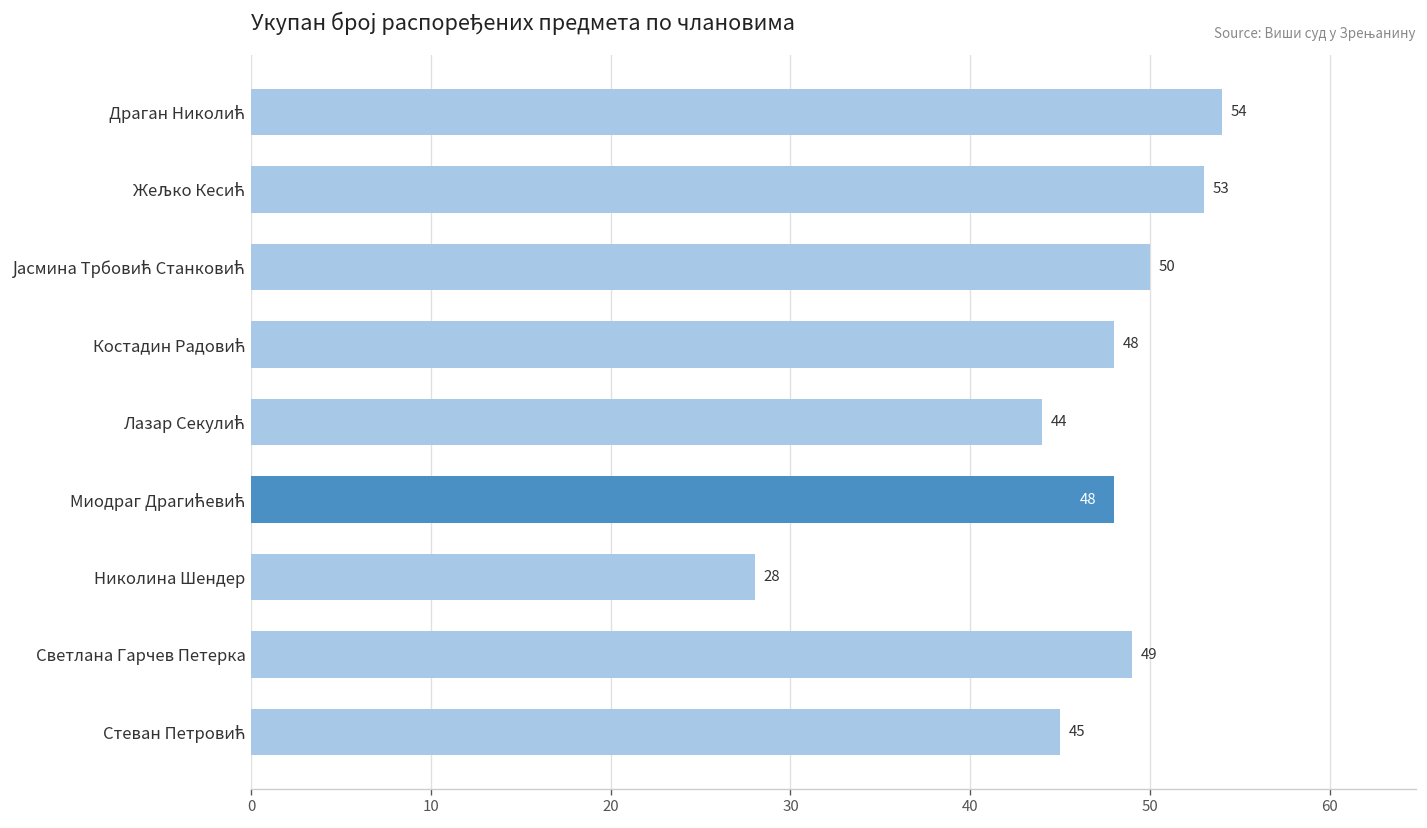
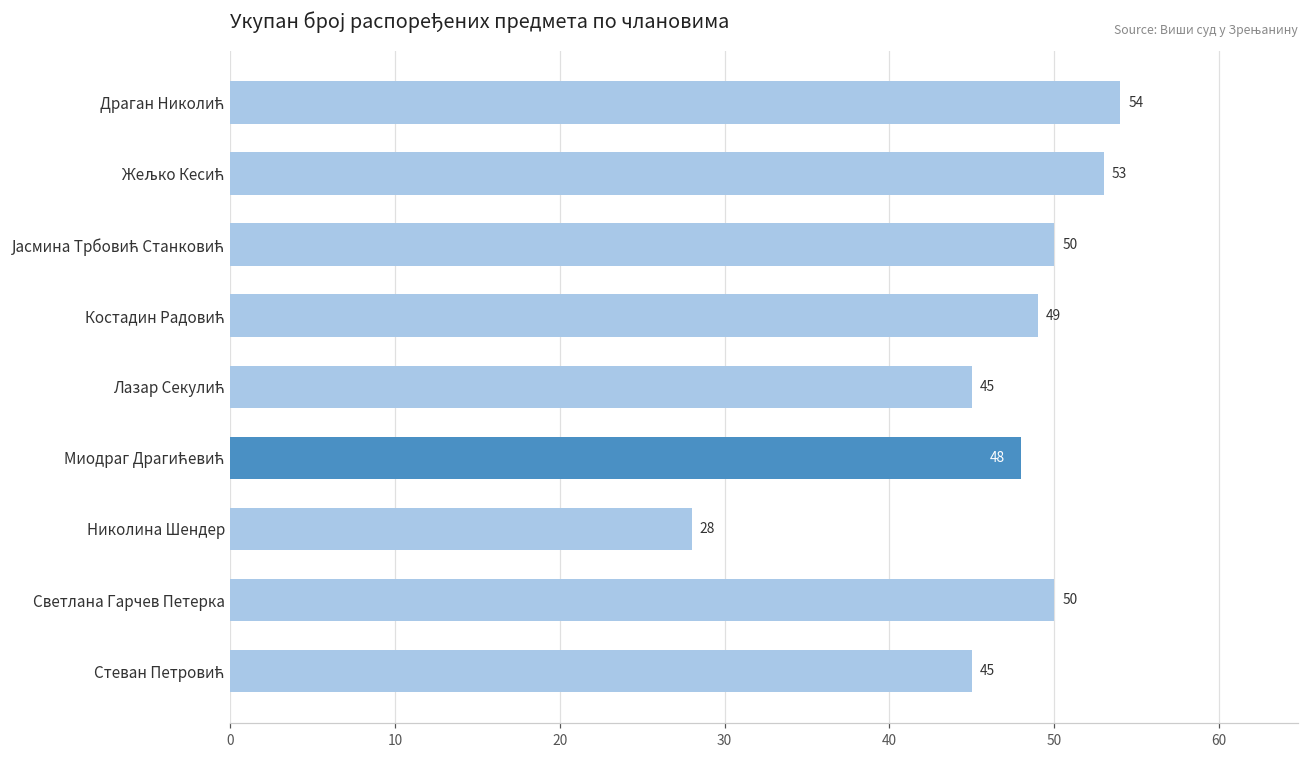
  {
    "Драган Николић": 54,
    "Жељко Кесић": 53,
    "Јасмина Трбовић Станковић": 50,
-   "Костадин Радовић": 48,
-   "Лазар Секулић": 44,
+   "Костадин Радовић": 49,
+   "Лазар Секулић": 45,
    "Миодраг Драгићевић": 48,
    "Николина Шендер": 28,
-   "Светлана Гарчев Петерка": 49,
+   "Светлана Гарчев Петерка": 50,
    "Стеван Петровић": 45
  }
